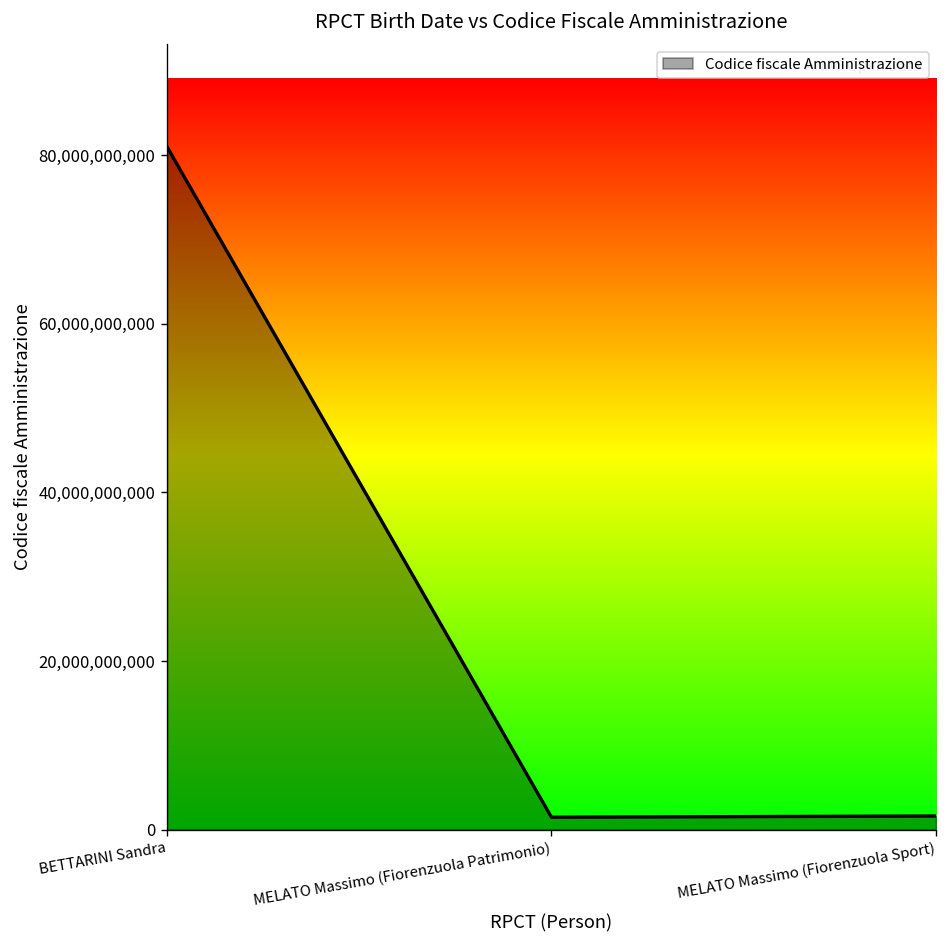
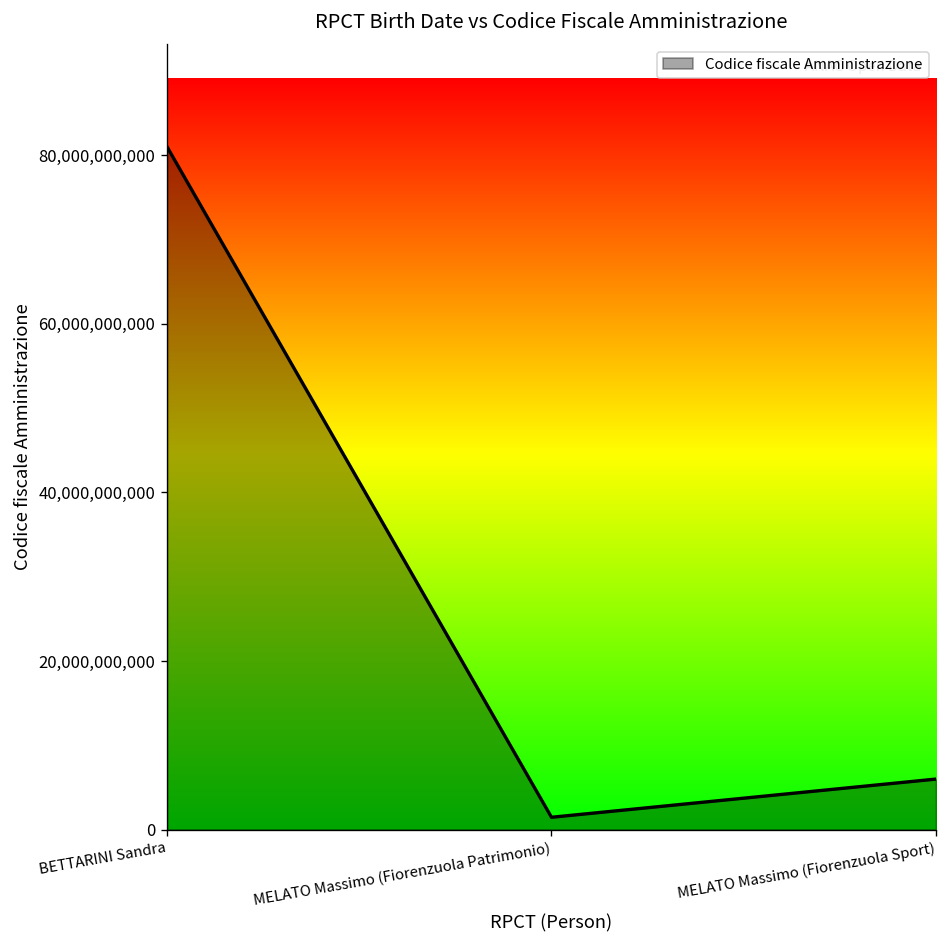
  {
    "BETTARINI Sandra": "81,000,000,000",
    "MELATO Massimo (Fiorenzuola Patrimonio)": "1,000,000,000",
-   "MELATO Massimo (Fiorenzuola Sport)": "2,000,000,000"
+   "MELATO Massimo (Fiorenzuola Sport)": "6,000,000,000"
  }
